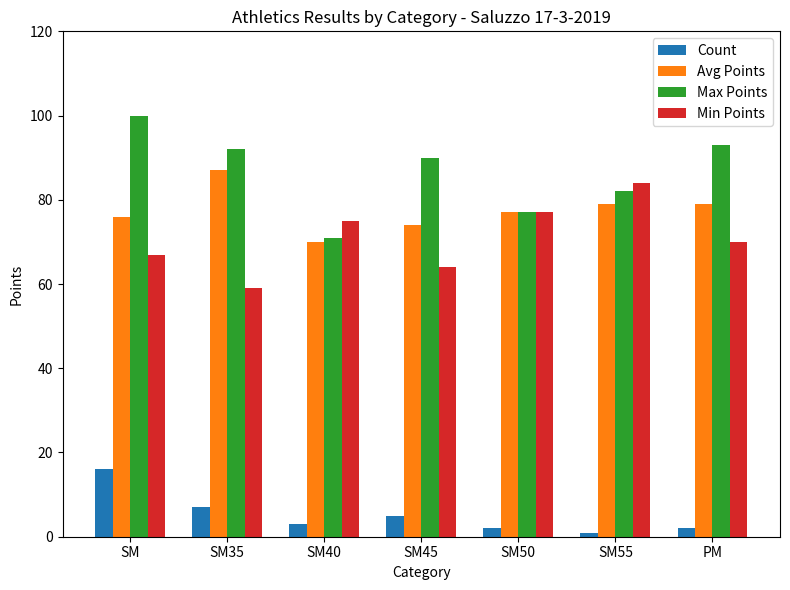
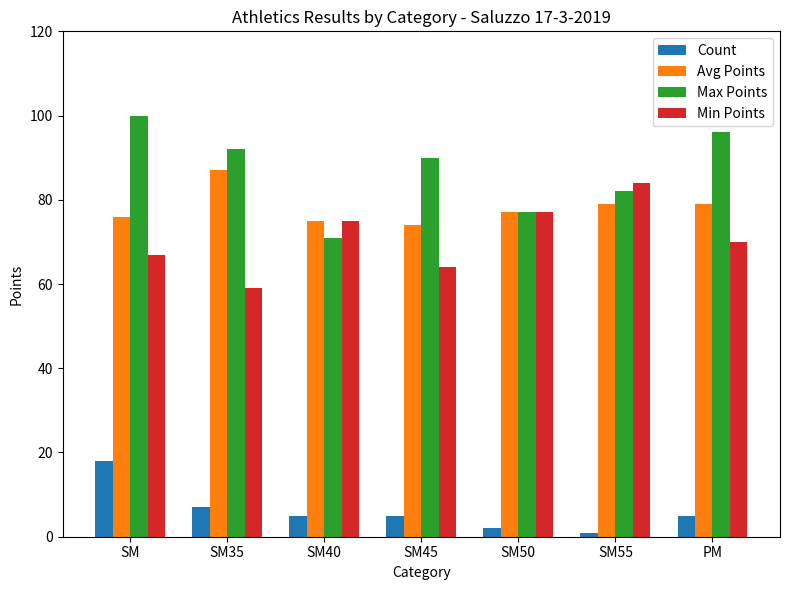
  {
    "Count": {
-     "SM": 16,
+     "SM": 18,
      "SM35": 7,
-     "SM40": 3,
+     "SM40": 5,
      "SM45": 5,
      "SM50": 2,
      "SM55": 1,
-     "PM": 2
+     "PM": 5
    },
    "Avg Points": {
      "SM": 76,
      "SM35": 87,
-     "SM40": 70,
+     "SM40": 75,
      "SM45": 74,
      "SM50": 77,
      "SM55": 79,
      "PM": 79
    },
    "Max Points": {
      "SM": 100,
      "SM35": 92,
      "SM40": 71,
      "SM45": 90,
      "SM50": 77,
      "SM55": 82,
-     "PM": 93
+     "PM": 96
    },
    "Min Points": {
      "SM": 67,
      "SM35": 59,
      "SM40": 75,
      "SM45": 64,
      "SM50": 77,
      "SM55": 84,
      "PM": 70
    }
  }
